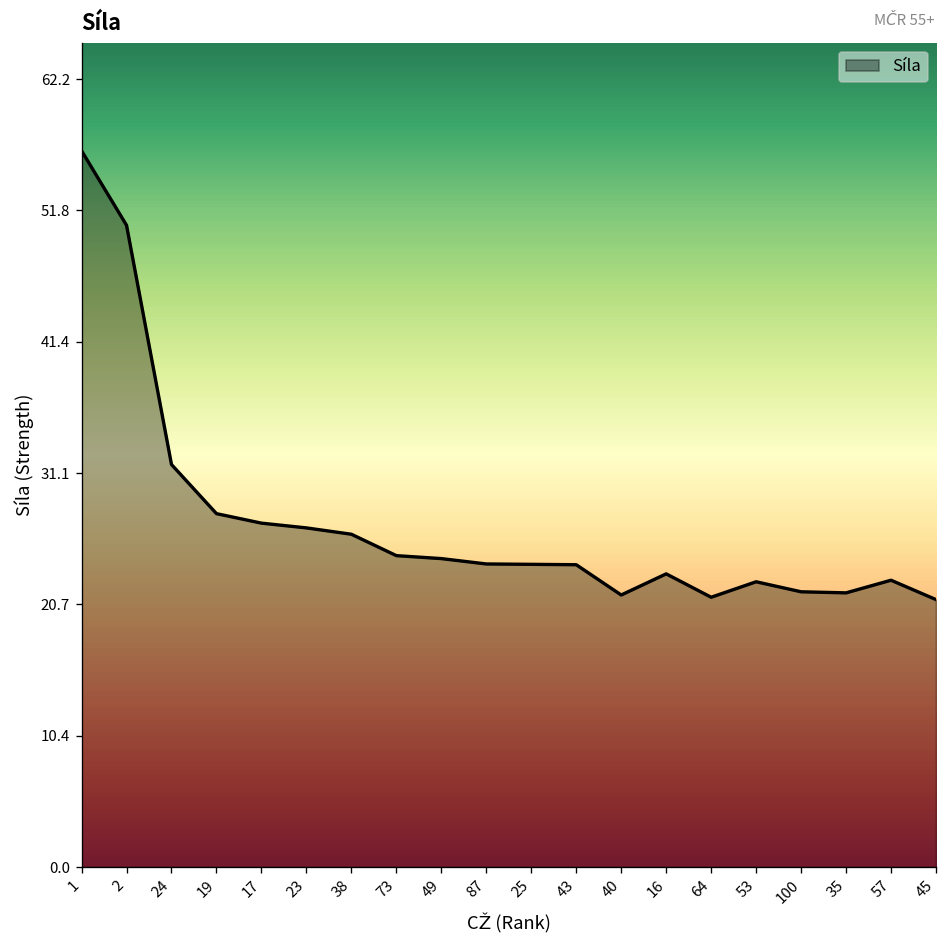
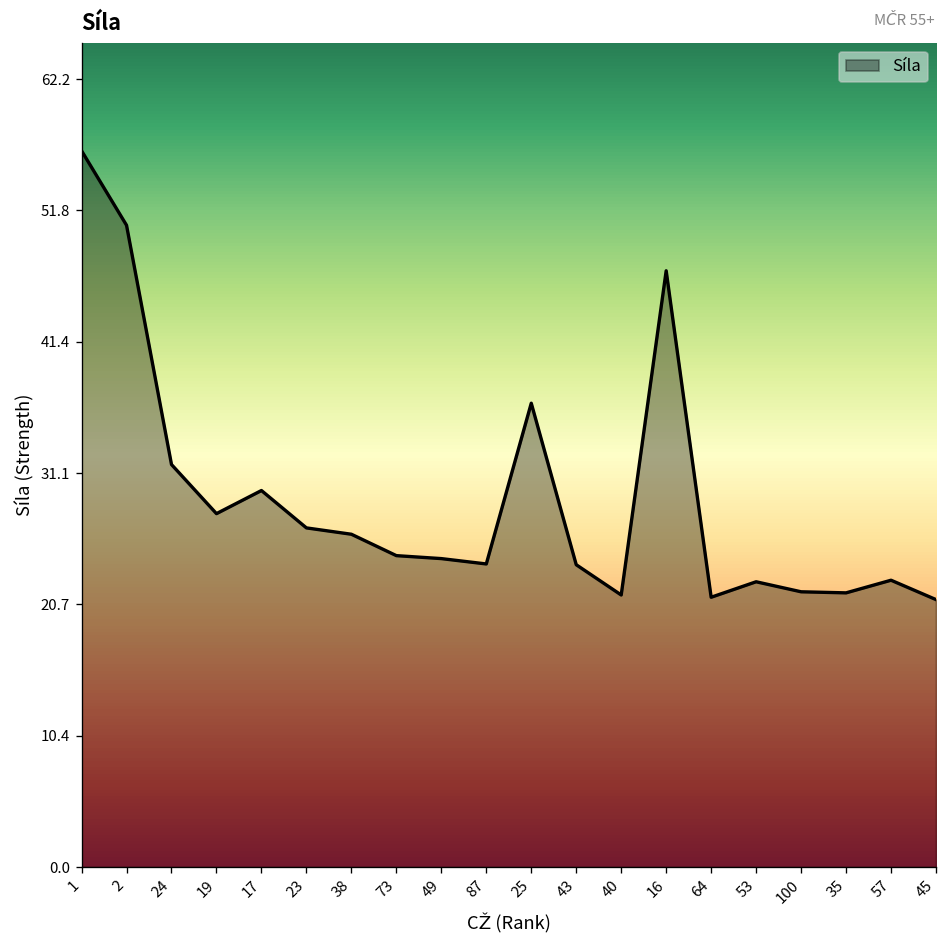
  {
    "1": 56.5,
    "2": 50.6,
    "24": 31.8,
    "19": 27.9,
-   "17": 27.1,
+   "17": 29.7,
    "23": 26.8,
    "38": 26.3,
    "73": 24.6,
    "49": 24.3,
    "87": 23.9,
-   "25": 23.9,
+   "25": 36.6,
    "43": 23.8,
    "40": 21.5,
-   "16": 23.1,
+   "16": 47.0,
    "64": 21.3,
    "53": 22.5,
    "100": 21.7,
    "35": 21.6,
    "57": 22.6,
    "45": 21.1
  }
